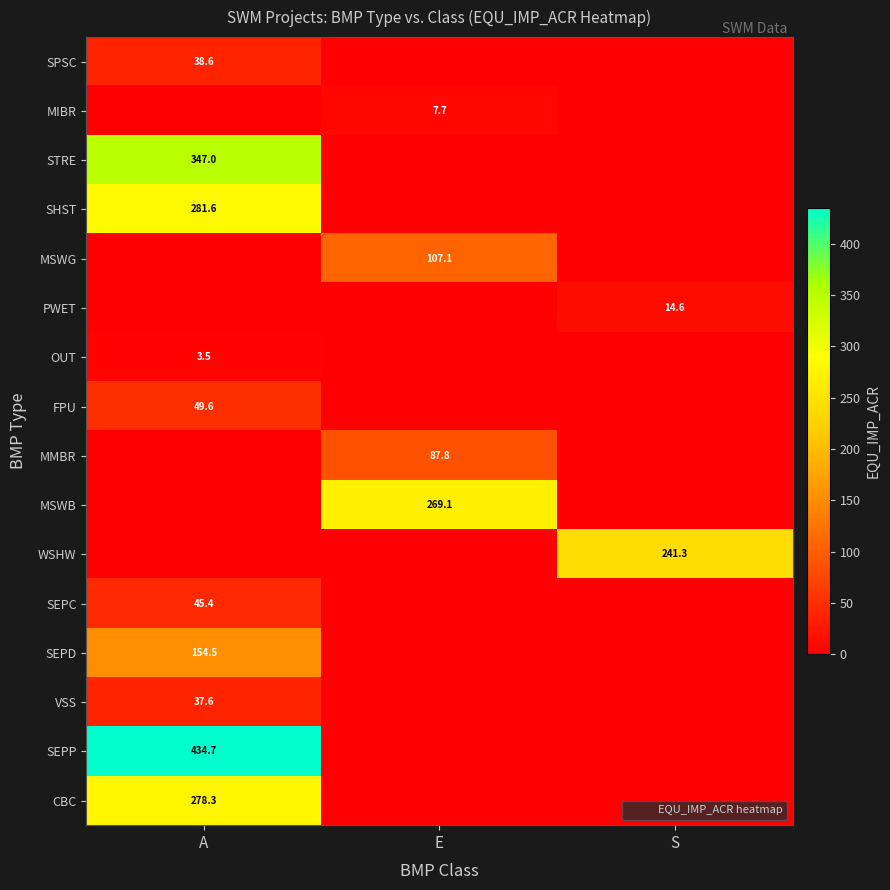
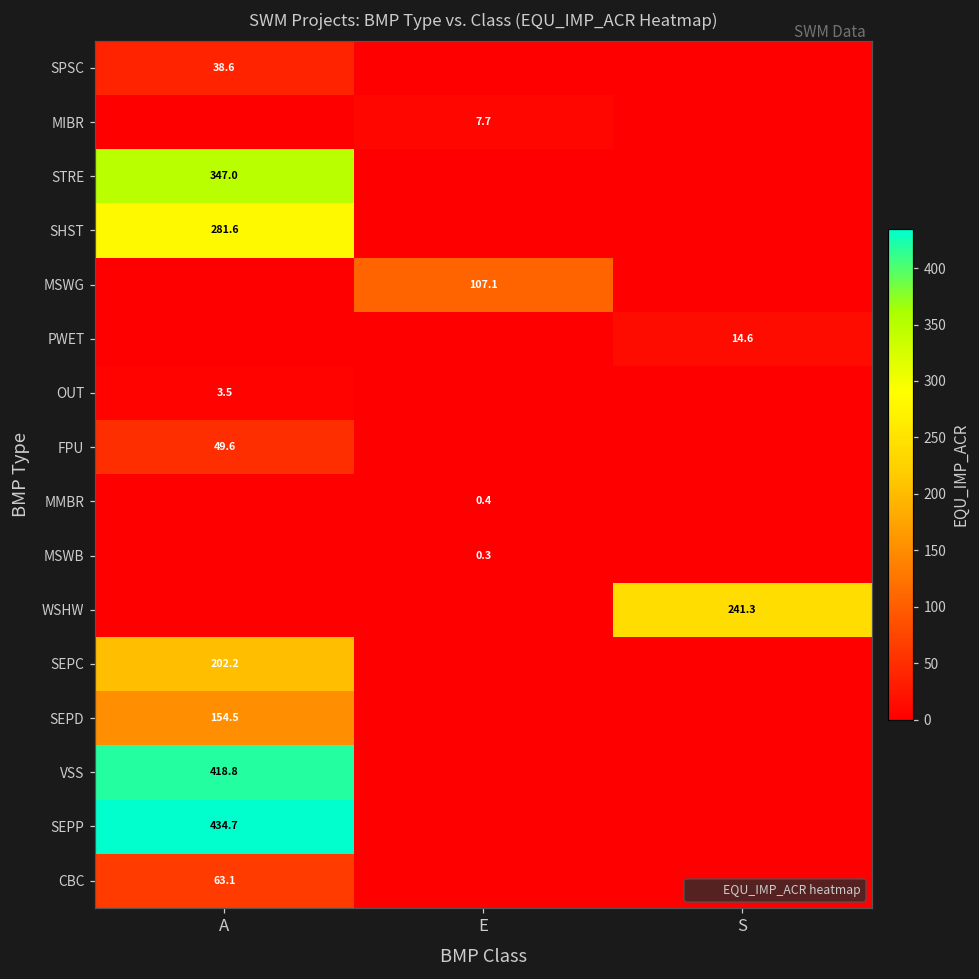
  {
    "SPSC": {
      "A": 38.6
    },
    "MIBR": {
      "E": 7.7
    },
    "STRE": {
      "A": 347.0
    },
    "SHST": {
      "A": 281.6
    },
    "MSWG": {
      "E": 107.1
    },
    "PWET": {
      "S": 14.6
    },
    "OUT": {
      "A": 3.5
    },
    "FPU": {
      "A": 49.6
    },
    "MMBR": {
-     "E": 87.8
+     "E": 0.4
    },
    "MSWB": {
-     "E": 269.1
+     "E": 0.3
    },
    "WSHW": {
      "S": 241.3
    },
    "SEPC": {
-     "A": 45.4
+     "A": 202.2
    },
    "SEPD": {
      "A": 154.5
    },
    "VSS": {
-     "A": 37.6
+     "A": 418.8
    },
    "SEPP": {
      "A": 434.7
    },
    "CBC": {
-     "A": 278.3
+     "A": 63.1
    }
  }
